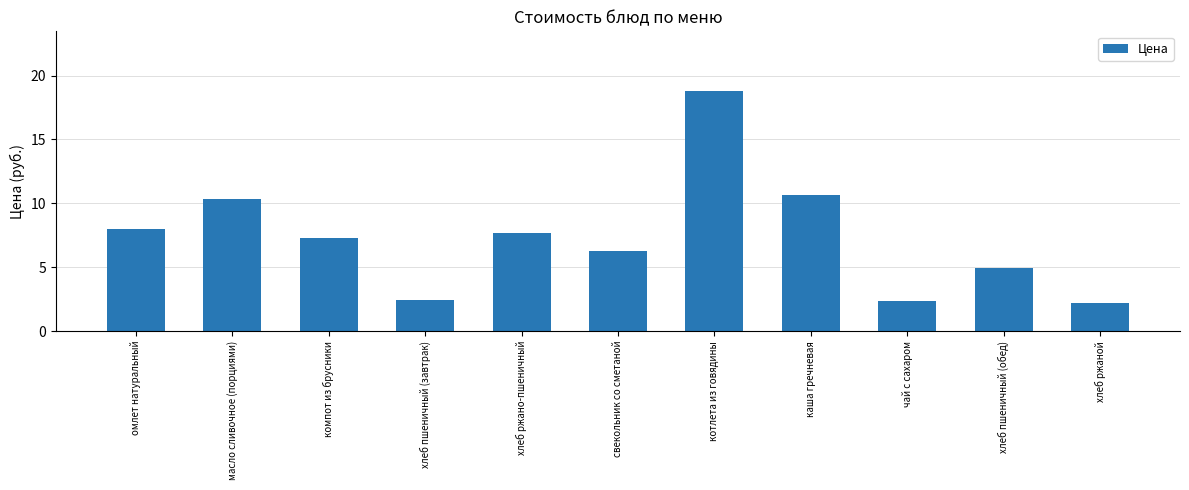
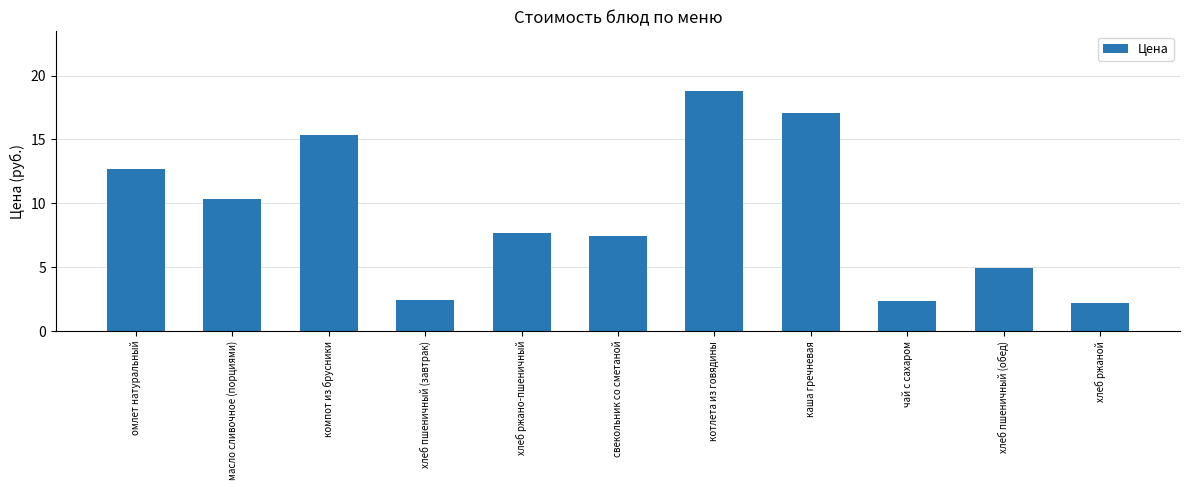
  {
-   "омлет натуральный": 8.0,
+   "омлет натуральный": 12.7,
    "масло сливочное (порциями)": 10.4,
-   "компот из брусники": 7.3,
+   "компот из брусники": 15.4,
    "хлеб пшеничный (завтрак)": 2.4,
    "хлеб ржано-пшеничный": 7.7,
-   "свекольник со сметаной": 6.3,
+   "свекольник со сметаной": 7.4,
    "котлета из говядины": 18.8,
-   "каша гречневая": 10.6,
+   "каша гречневая": 17.1,
    "чай с сахаром": 2.3,
    "хлеб пшеничный (обед)": 4.9,
    "хлеб ржаной": 2.2
  }
